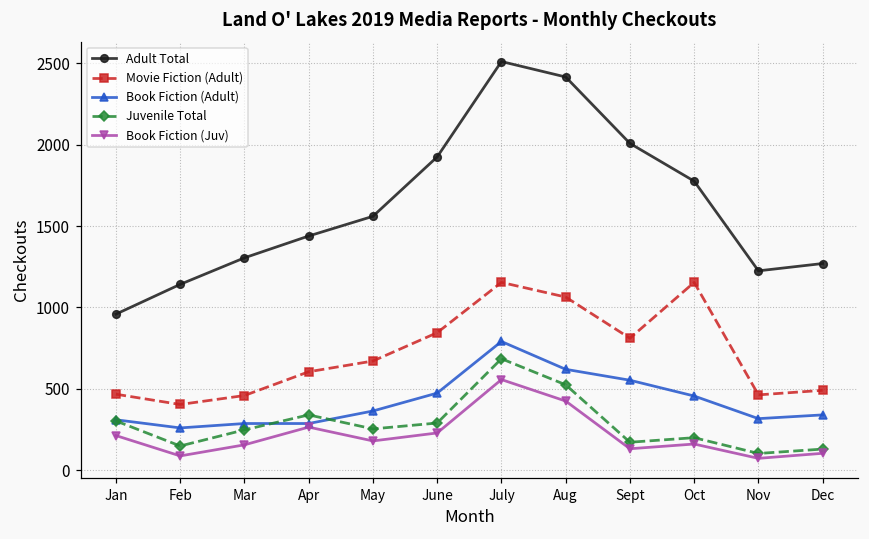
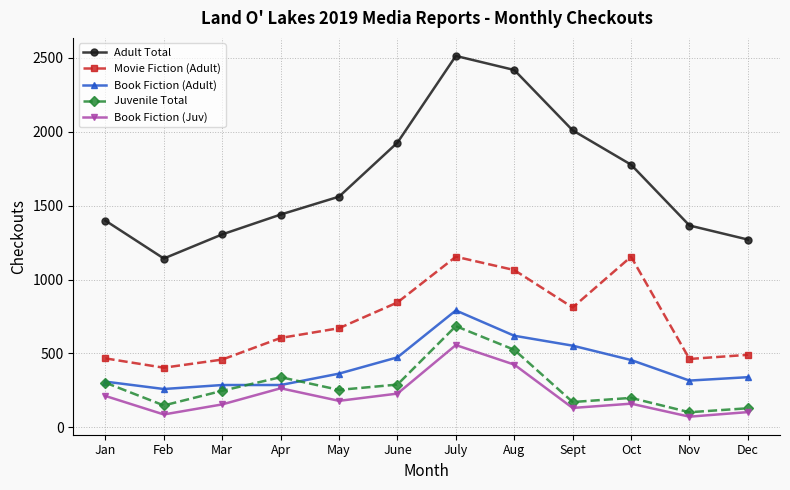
  {
    "Adult Total": {
-     "Jan": 960,
+     "Jan": 1400,
      "Feb": 1140,
      "Mar": 1310,
      "Apr": 1440,
      "May": 1560,
      "June": 1930,
      "July": 2510,
      "Aug": 2420,
      "Sept": 2010,
      "Oct": 1780,
-     "Nov": 1230,
+     "Nov": 1370,
      "Dec": 1270
    },
    "Movie Fiction (Adult)": {
      "Jan": 470,
      "Feb": 400,
      "Mar": 460,
      "Apr": 610,
      "May": 670,
      "June": 850,
      "July": 1150,
      "Aug": 1060,
      "Sept": 810,
      "Oct": 1150,
      "Nov": 460,
      "Dec": 490
    },
    "Book Fiction (Adult)": {
      "Feb": 260,
      "Mar": 290,
      "Apr": 290,
      "May": 360,
      "June": 470,
      "July": 790,
      "Aug": 620,
      "Sept": 550,
      "Oct": 460,
      "Nov": 320,
      "Dec": 340
    },
    "Juvenile Total": {
      "Feb": 150,
      "Mar": 250,
      "Apr": 340,
      "May": 250,
      "June": 290,
      "July": 690,
      "Aug": 530,
      "Sept": 170,
      "Oct": 200,
      "Nov": 100,
      "Dec": 130
    },
    "Book Fiction (Juv)": {
      "Jan": 210,
      "Feb": 90,
      "Mar": 160,
      "Apr": 270,
      "May": 180,
      "June": 230,
      "July": 560,
      "Aug": 430,
      "Sept": 130,
      "Oct": 160,
      "Nov": 70,
      "Dec": 100
    }
  }
